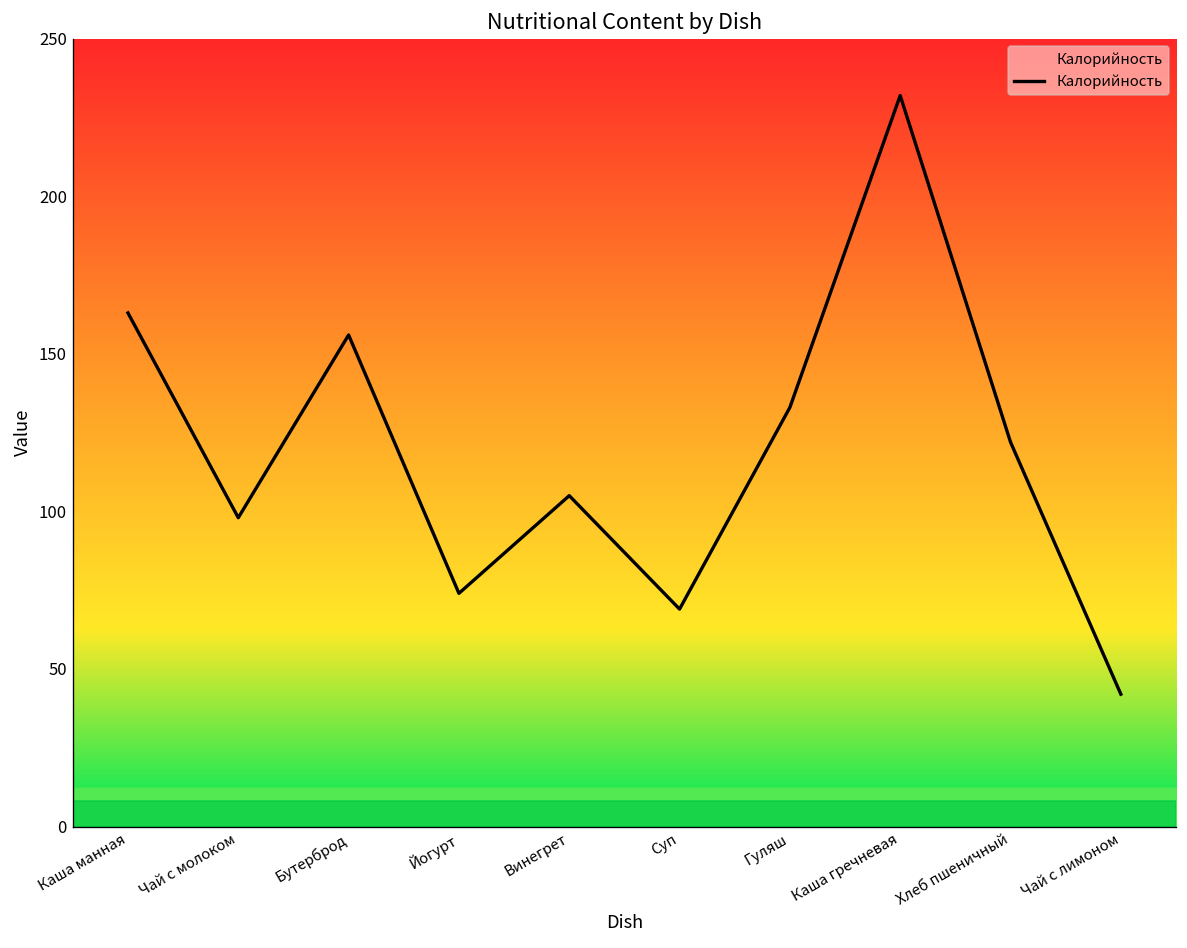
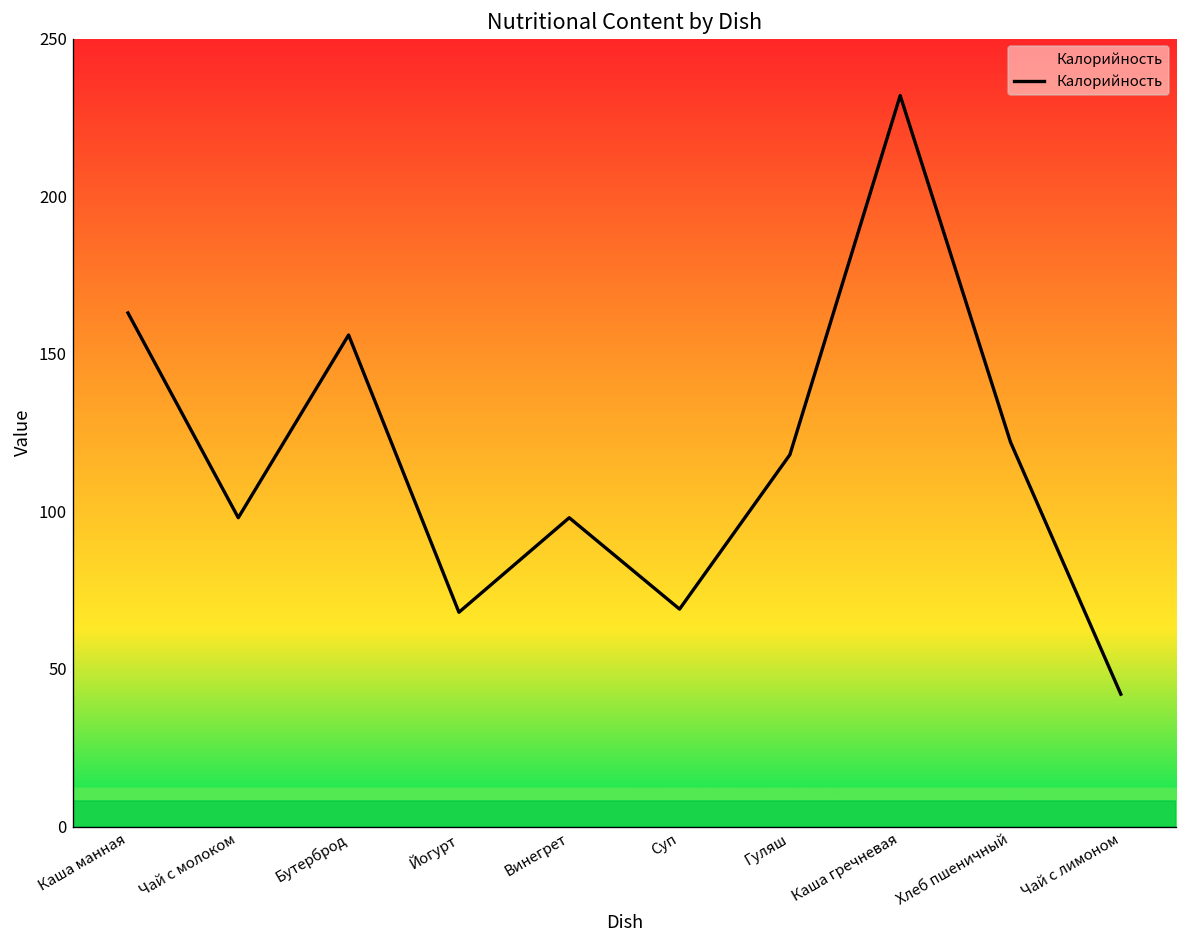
  {
    "Каша манная": 163,
    "Чай с молоком": 98,
    "Бутерброд": 156,
-   "Йогурт": 74,
-   "Винегрет": 105,
+   "Йогурт": 68,
+   "Винегрет": 98,
    "Суп": 69,
-   "Гуляш": 133,
+   "Гуляш": 118,
    "Каша гречневая": 232,
    "Хлеб пшеничный": 122,
    "Чай с лимоном": 42
  }
